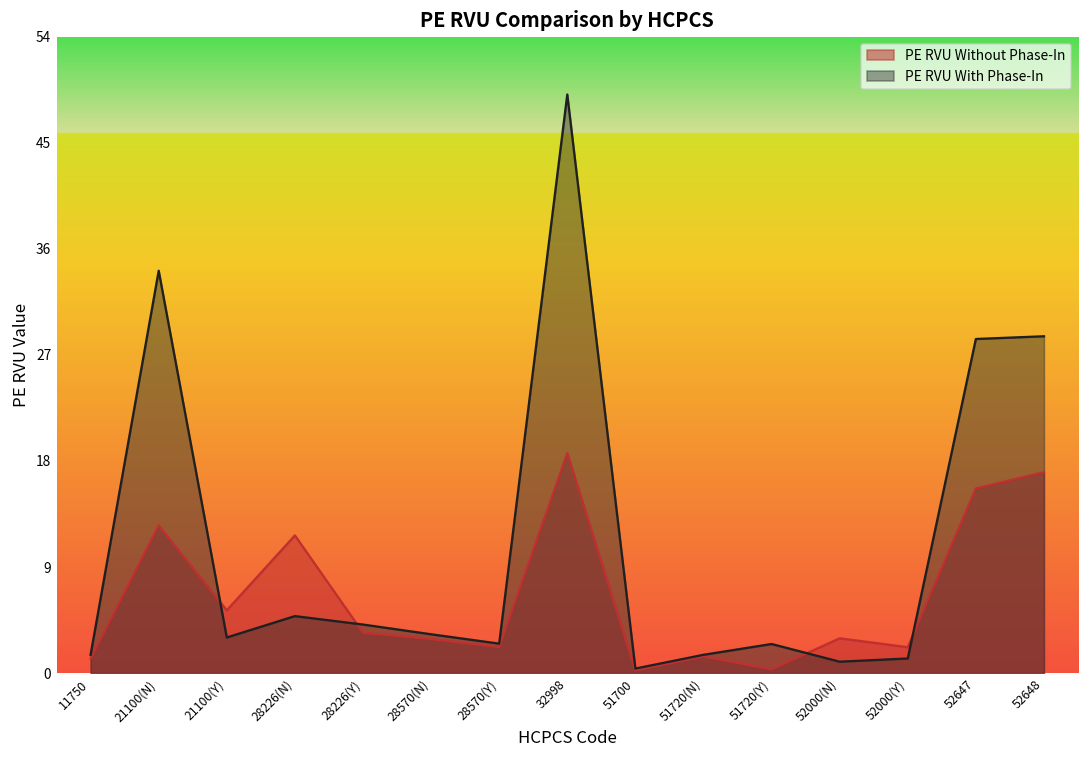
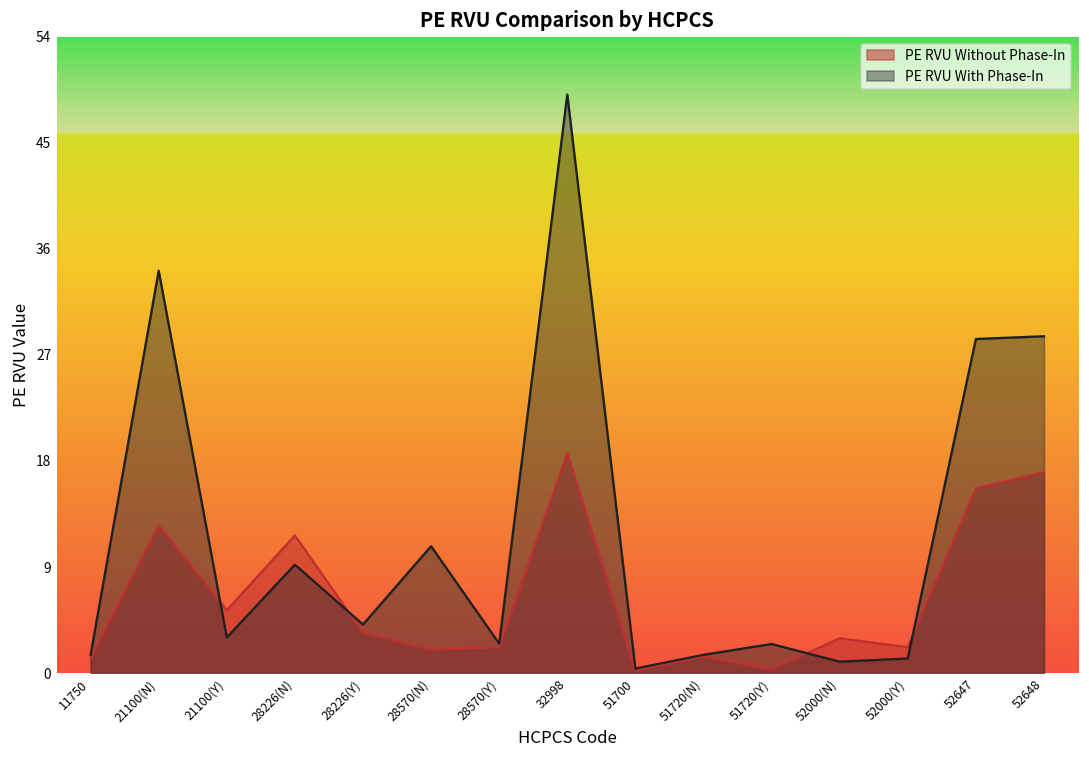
  {
    "PE RVU Without Phase-In": {
      "11750": 1.2,
      "21100(N)": 12.4,
      "21100(Y)": 5.3,
      "28226(N)": 11.6,
      "28226(Y)": 3.4,
-     "28570(N)": 2.9,
+     "28570(N)": 2.0,
      "28570(Y)": 2.2,
      "32998": 18.5,
      "51720(Y)": 0.3,
      "52000(N)": 2.9,
      "52000(Y)": 2.2,
      "52647": 15.6,
      "52648": 16.9
    },
    "PE RVU With Phase-In": {
      "11750": 1.5,
      "21100(N)": 33.9,
      "21100(Y)": 3.0,
-     "28226(N)": 4.8,
+     "28226(N)": 9.1,
      "28226(Y)": 4.1,
-     "28570(N)": 3.3,
+     "28570(N)": 10.7,
      "28570(Y)": 2.5,
      "32998": 48.8,
      "51720(Y)": 2.5,
      "52000(N)": 1.0,
      "52000(Y)": 1.2,
      "52647": 28.2,
      "52648": 28.4
    }
  }
